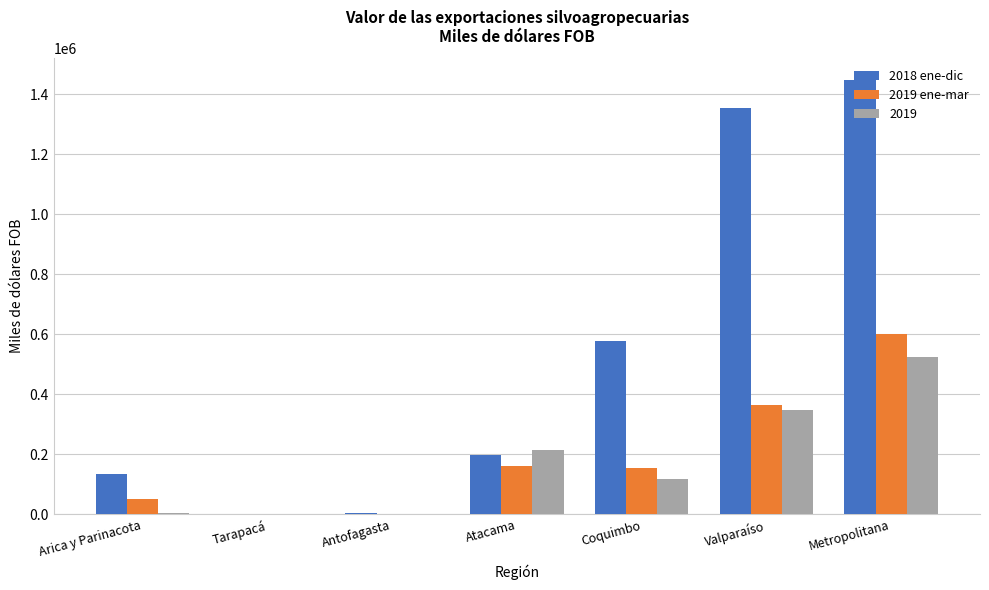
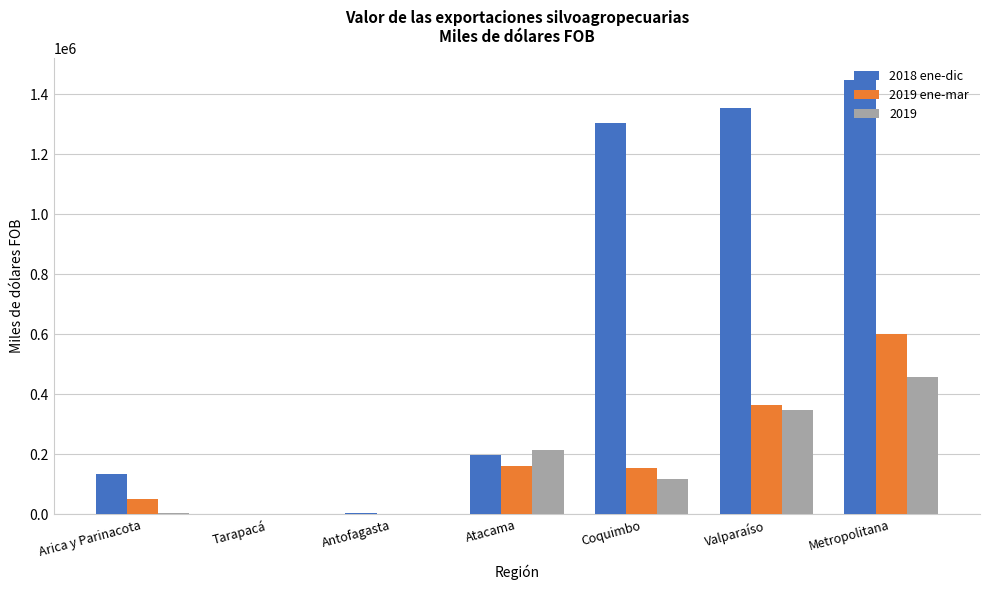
  {
    "2018 ene-dic": {
      "Arica y Parinacota": 130000,
      "Atacama": 200000,
-     "Coquimbo": 580000,
+     "Coquimbo": 1300000,
      "Valparaíso": 1350000,
      "Metropolitana": 1450000
    },
    "2019 ene-mar": {
      "Arica y Parinacota": 50000,
      "Atacama": 160000,
      "Coquimbo": 160000,
      "Valparaíso": 360000,
      "Metropolitana": 600000
    },
    "2019": {
      "Atacama": 210000,
      "Coquimbo": 120000,
      "Valparaíso": 350000,
-     "Metropolitana": 520000
+     "Metropolitana": 460000
    }
  }
